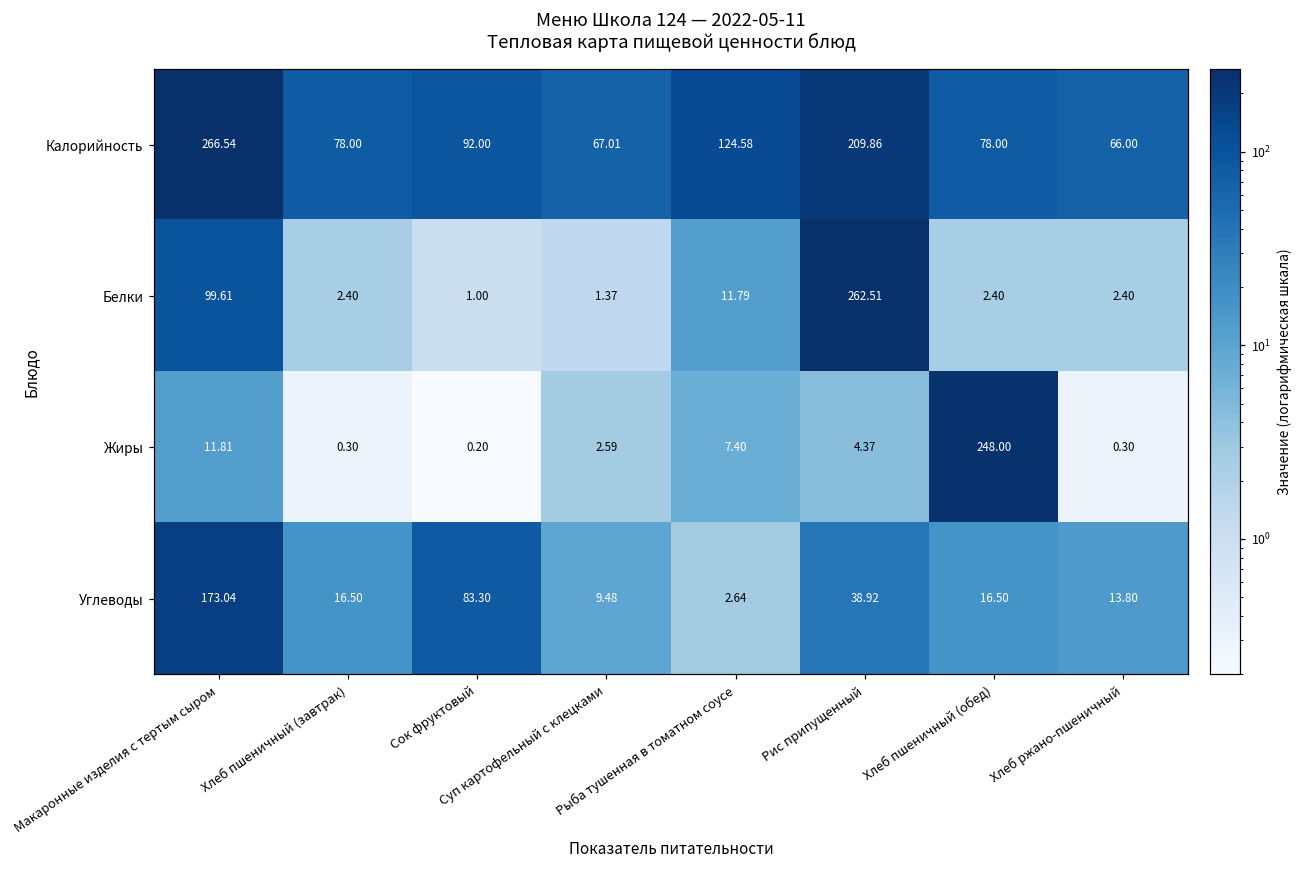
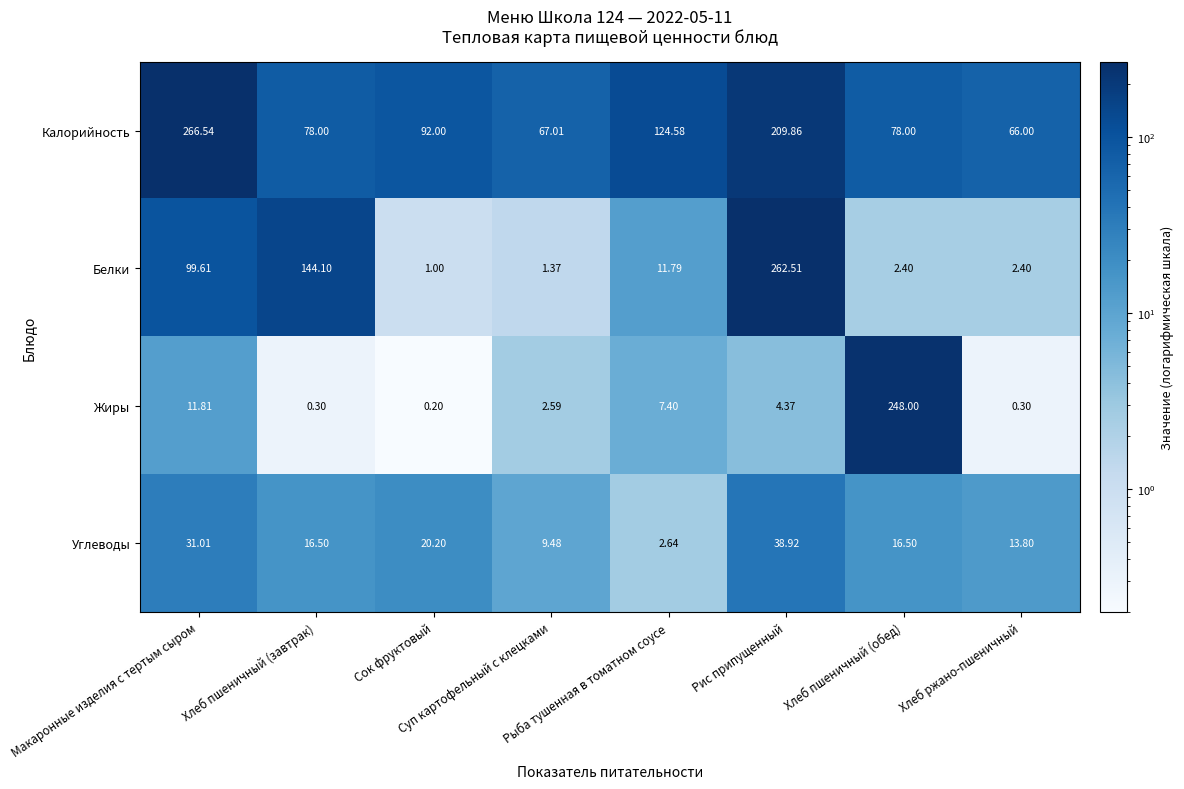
  {
    "Калорийность": {
      "Макаронные изделия с тертым сыром": 266.54,
      "Хлеб пшеничный (завтрак)": 78.00,
      "Сок фруктовый": 92.00,
      "Суп картофельный с клецками": 67.01,
      "Рыба тушенная в томатном соусе": 124.58,
      "Рис припущенный": 209.86,
      "Хлеб пшеничный (обед)": 78.00,
      "Хлеб ржано-пшеничный": 66.00
    },
    "Белки": {
      "Макаронные изделия с тертым сыром": 99.61,
-     "Хлеб пшеничный (завтрак)": 2.40,
+     "Хлеб пшеничный (завтрак)": 144.10,
      "Сок фруктовый": 1.00,
      "Суп картофельный с клецками": 1.37,
      "Рыба тушенная в томатном соусе": 11.79,
      "Рис припущенный": 262.51,
      "Хлеб пшеничный (обед)": 2.40,
      "Хлеб ржано-пшеничный": 2.40
    },
    "Жиры": {
      "Макаронные изделия с тертым сыром": 11.81,
      "Хлеб пшеничный (завтрак)": 0.30,
      "Сок фруктовый": 0.20,
      "Суп картофельный с клецками": 2.59,
      "Рыба тушенная в томатном соусе": 7.40,
      "Рис припущенный": 4.37,
      "Хлеб пшеничный (обед)": 248.00,
      "Хлеб ржано-пшеничный": 0.30
    },
    "Углеводы": {
-     "Макаронные изделия с тертым сыром": 173.04,
+     "Макаронные изделия с тертым сыром": 31.01,
      "Хлеб пшеничный (завтрак)": 16.50,
-     "Сок фруктовый": 83.30,
+     "Сок фруктовый": 20.20,
      "Суп картофельный с клецками": 9.48,
      "Рыба тушенная в томатном соусе": 2.64,
      "Рис припущенный": 38.92,
      "Хлеб пшеничный (обед)": 16.50,
      "Хлеб ржано-пшеничный": 13.80
    }
  }
